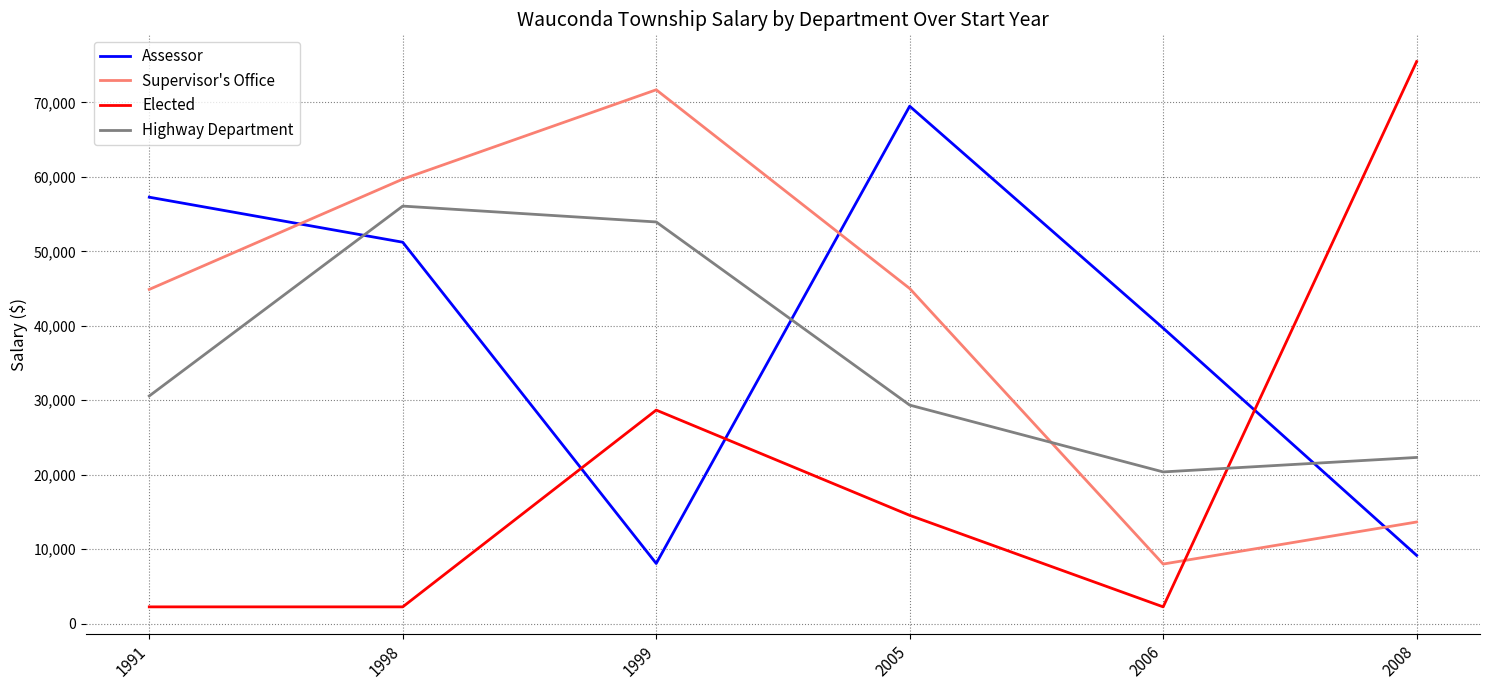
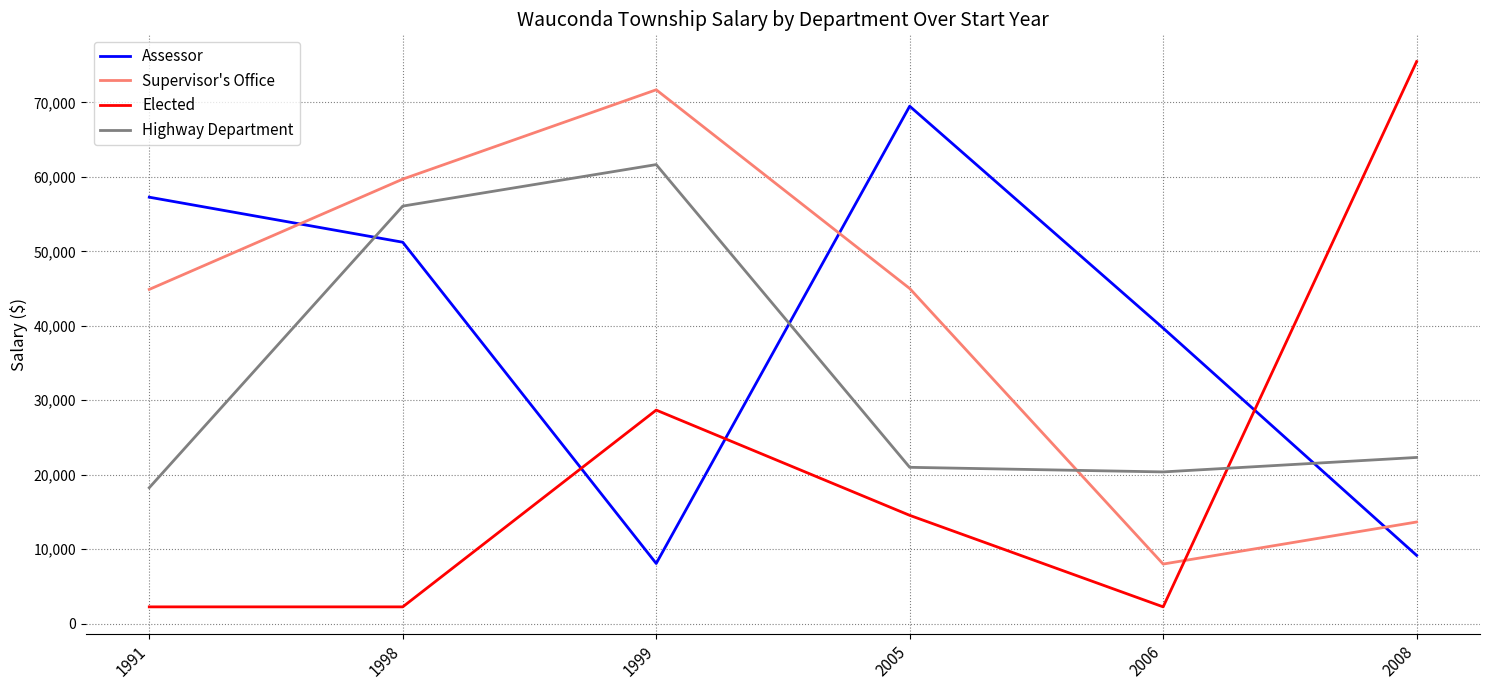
  {
    "Assessor": {
      "1991": "57,000",
      "1998": "51,000",
      "1999": "8,000",
      "2005": "69,000",
      "2006": "40,000",
      "2008": "9,000"
    },
    "Supervisor's Office": {
      "1991": "45,000",
      "1998": "60,000",
      "1999": "72,000",
      "2005": "45,000",
      "2006": "8,000",
      "2008": "14,000"
    },
    "Elected": {
      "1991": "2,000",
      "1998": "2,000",
      "1999": "29,000",
      "2005": "15,000",
      "2006": "2,000",
      "2008": "75,000"
    },
    "Highway Department": {
-     "1991": "31,000",
+     "1991": "18,000",
      "1998": "56,000",
-     "1999": "54,000",
-     "2005": "29,000",
+     "1999": "62,000",
+     "2005": "21,000",
      "2006": "20,000",
      "2008": "22,000"
    }
  }
